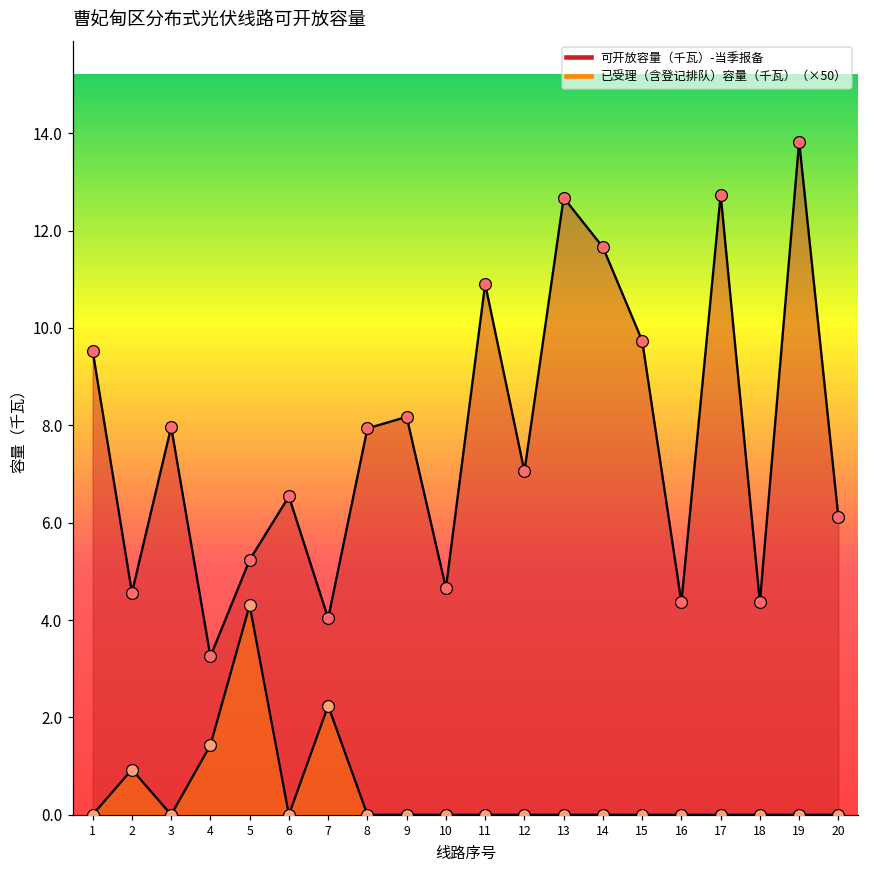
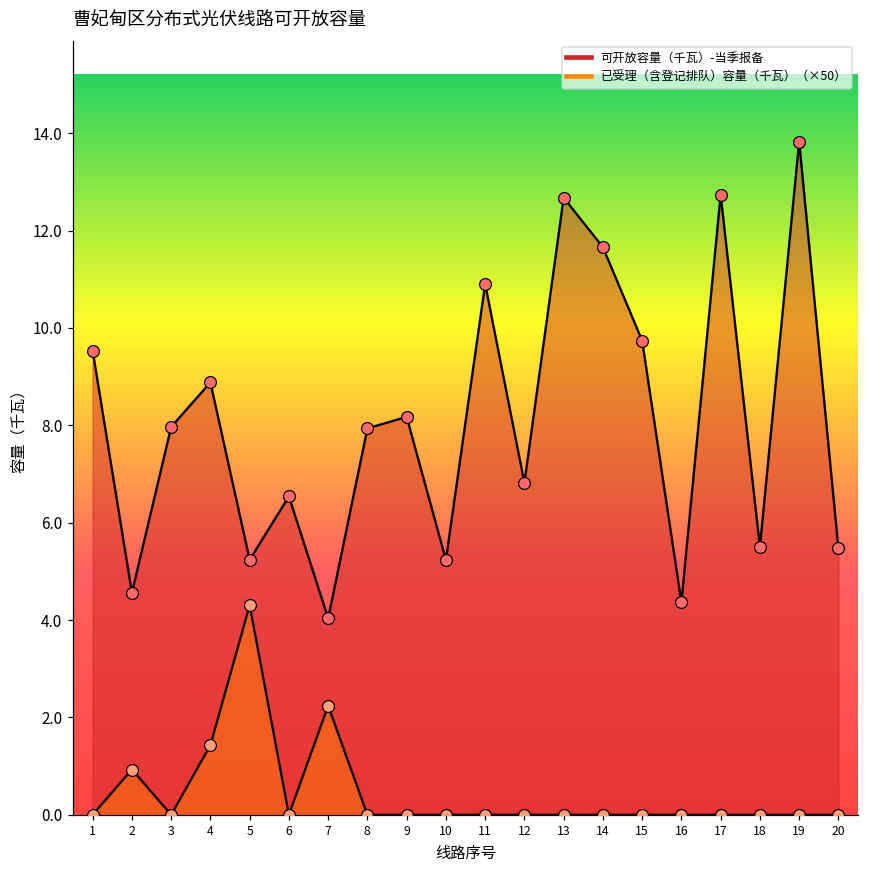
  {
    "可开放容量（千瓦）-当季报备": {
      "1": 9.5,
      "2": 4.6,
      "3": 8.0,
-     "4": 3.3,
+     "4": 8.9,
      "5": 5.2,
      "6": 6.5,
      "7": 4.0,
      "8": 7.9,
      "9": 8.2,
-     "10": 4.7,
+     "10": 5.2,
      "11": 10.9,
-     "12": 7.1,
+     "12": 6.8,
      "13": 12.7,
      "14": 11.7,
      "15": 9.7,
      "16": 4.4,
      "17": 12.7,
-     "18": 4.4,
+     "18": 5.5,
      "19": 13.8,
-     "20": 6.1
+     "20": 5.5
    }
  }
